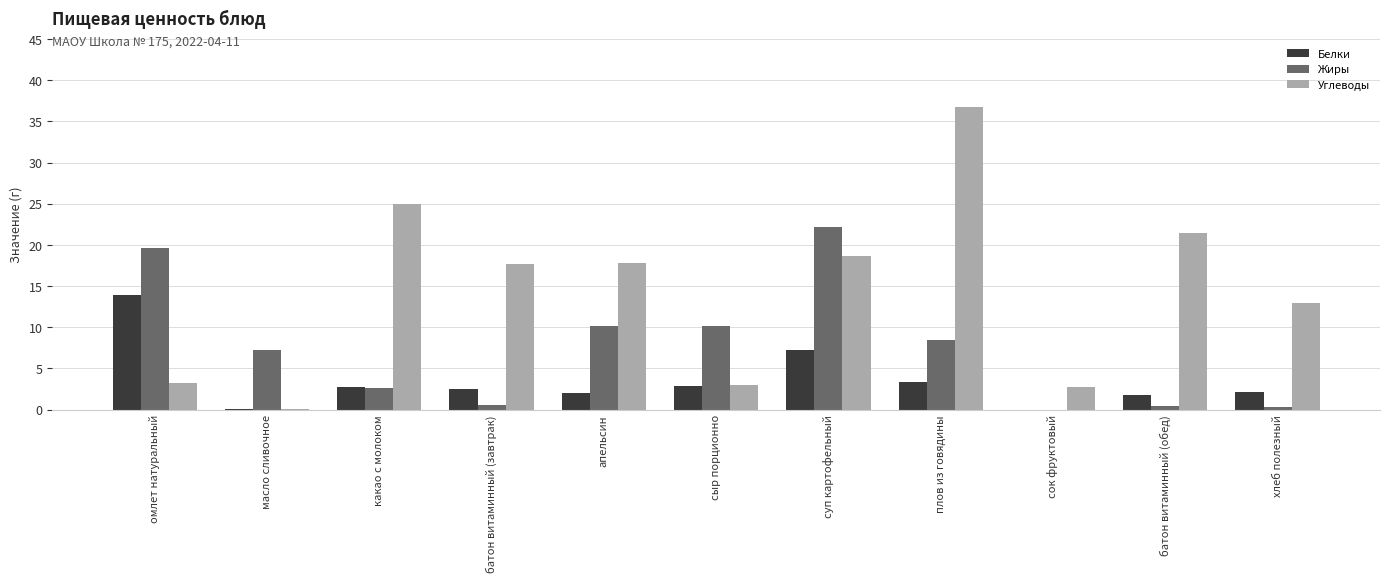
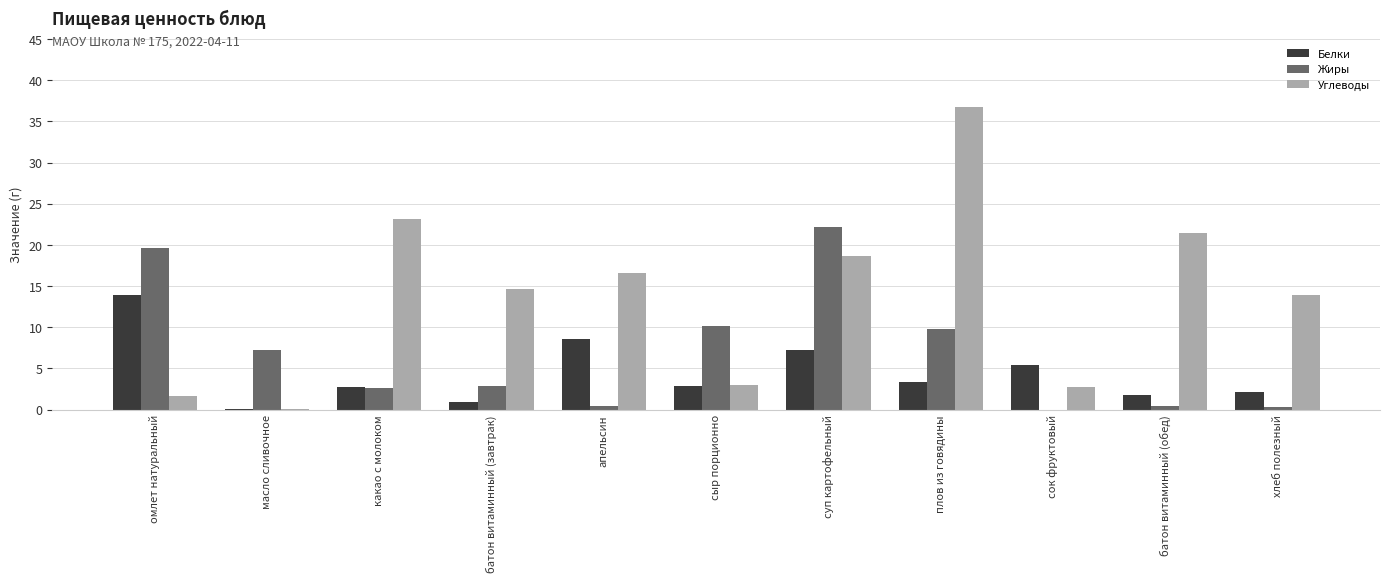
  {
    "Белки": {
      "омлет натуральный": 14,
      "какао с молоком": 3,
-     "батон витаминный (завтрак)": 3,
-     "апельсин": 2,
+     "батон витаминный (завтрак)": 1,
+     "апельсин": 9,
      "сыр порционно": 3,
      "суп картофельный": 7,
      "плов из говядины": 3,
-     "сок фруктовый": 0,
+     "сок фруктовый": 5,
      "батон витаминный (обед)": 2,
      "хлеб полезный": 2
    },
    "Жиры": {
      "омлет натуральный": 20,
      "масло сливочное": 7,
      "какао с молоком": 3,
-     "батон витаминный (завтрак)": 1,
-     "апельсин": 10,
+     "батон витаминный (завтрак)": 3,
+     "апельсин": 0,
      "сыр порционно": 10,
      "суп картофельный": 22,
-     "плов из говядины": 8,
+     "плов из говядины": 10,
      "сок фруктовый": 0,
      "батон витаминный (обед)": 0
    },
    "Углеводы": {
-     "омлет натуральный": 3,
-     "какао с молоком": 25,
-     "батон витаминный (завтрак)": 18,
-     "апельсин": 18,
+     "омлет натуральный": 2,
+     "какао с молоком": 23,
+     "батон витаминный (завтрак)": 15,
+     "апельсин": 17,
      "сыр порционно": 3,
      "суп картофельный": 19,
      "плов из говядины": 37,
      "сок фруктовый": 3,
      "батон витаминный (обед)": 22,
-     "хлеб полезный": 13
+     "хлеб полезный": 14
    }
  }
